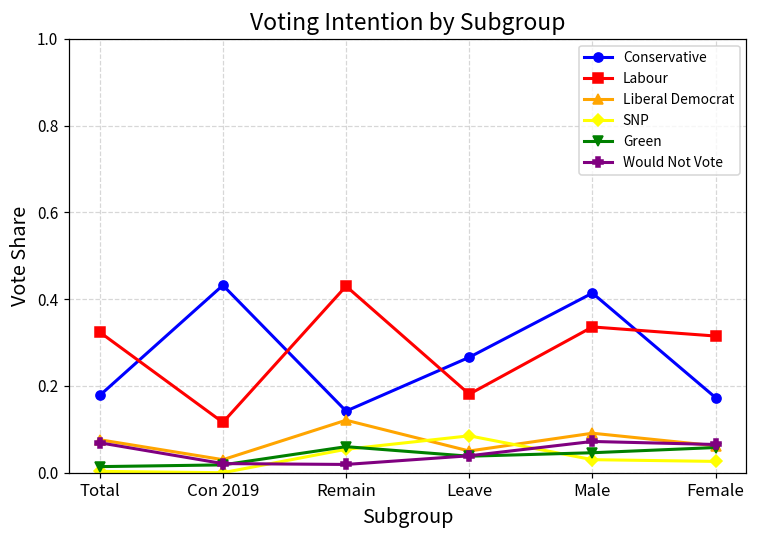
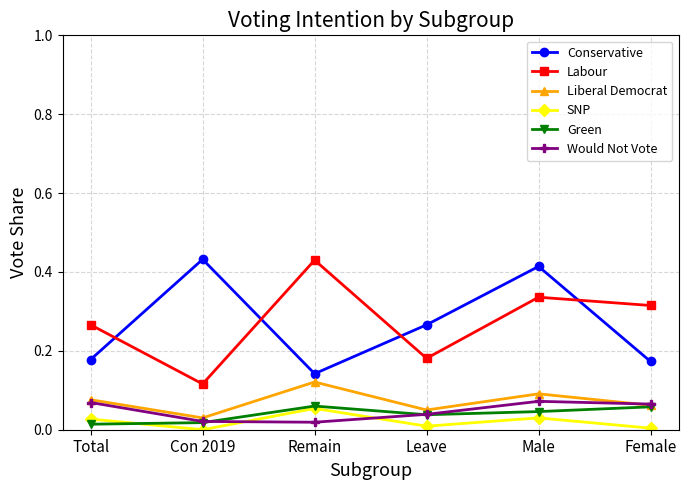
  {
    "Conservative": {
      "Total": 0.18,
      "Con 2019": 0.43,
      "Remain": 0.14,
      "Leave": 0.27,
      "Male": 0.41,
      "Female": 0.17
    },
    "Labour": {
-     "Total": 0.32,
+     "Total": 0.27,
      "Con 2019": 0.12,
      "Remain": 0.43,
      "Leave": 0.18,
      "Male": 0.34,
      "Female": 0.32
    },
    "Liberal Democrat": {
      "Total": 0.08,
      "Con 2019": 0.03,
      "Remain": 0.12,
      "Leave": 0.05,
      "Male": 0.09
    },
    "SNP": {
-     "Total": 0.00,
+     "Total": 0.03,
      "Con 2019": 0.00,
-     "Leave": 0.09,
+     "Leave": 0.01,
      "Male": 0.03,
-     "Female": 0.03
+     "Female": 0.00
    },
    "Green": {
      "Total": 0.01,
      "Male": 0.05
    },
    "Would Not Vote": {
      "Total": 0.07,
      "Remain": 0.02,
      "Male": 0.07
    }
  }
